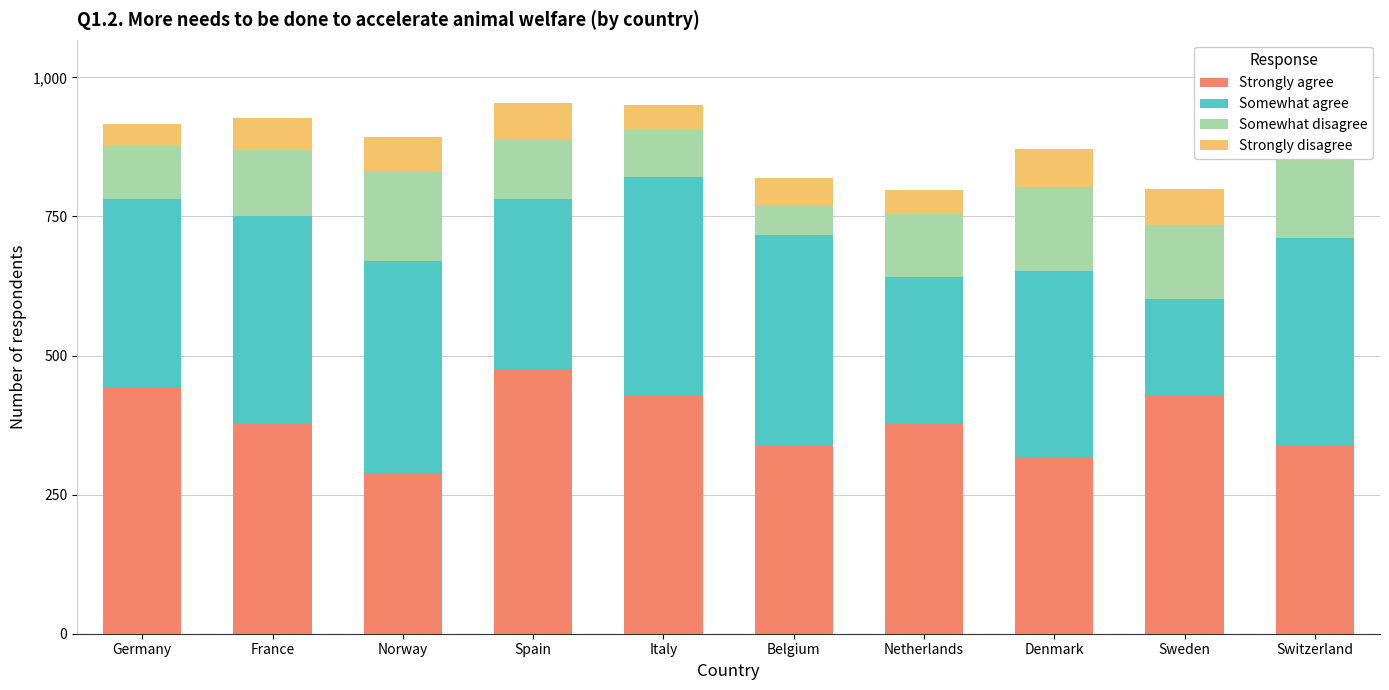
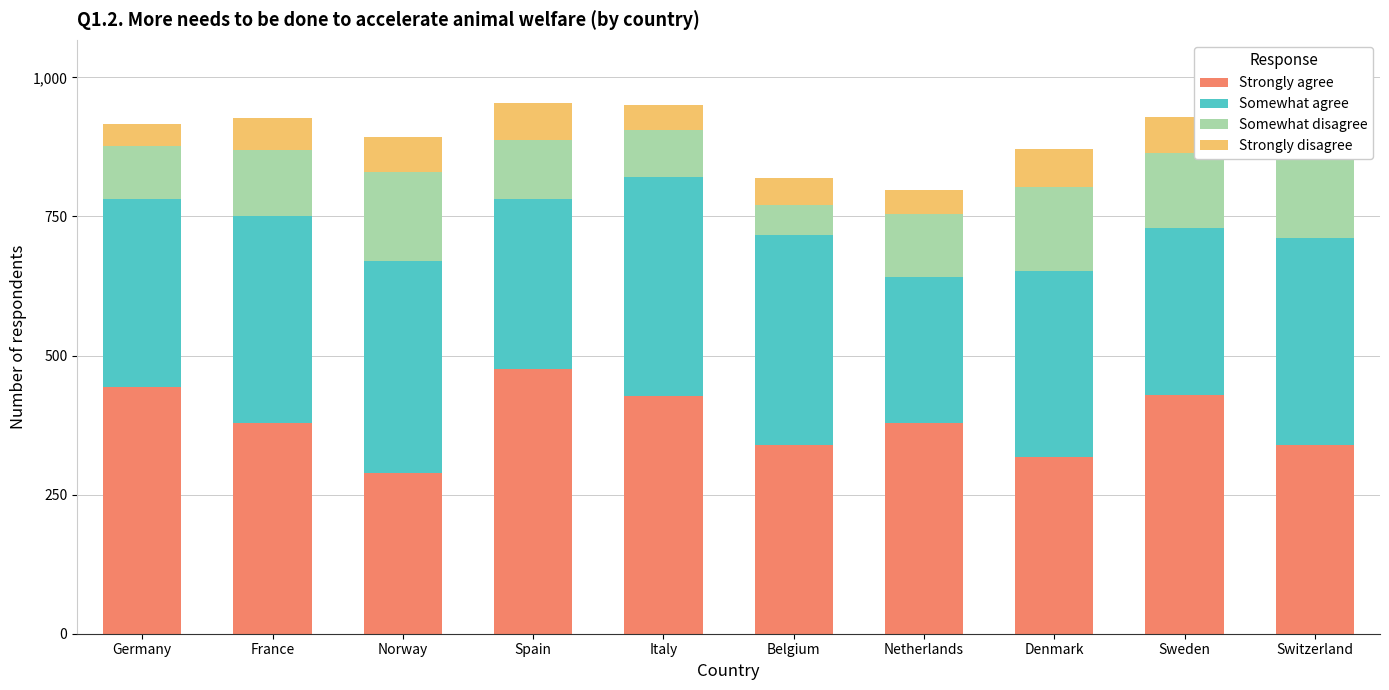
  {
    "Strongly agree": {
      "Germany": 440,
      "France": 380,
      "Norway": 290,
      "Spain": 480,
      "Italy": 430,
      "Belgium": 340,
      "Netherlands": 380,
      "Denmark": 320,
      "Sweden": 430,
      "Switzerland": 340
    },
    "Somewhat agree": {
      "Germany": 340,
      "France": 370,
      "Norway": 380,
      "Spain": 310,
      "Italy": 390,
      "Belgium": 380,
      "Netherlands": 260,
      "Denmark": 340,
-     "Sweden": 170,
+     "Sweden": 300,
      "Switzerland": 370
    },
    "Somewhat disagree": {
      "Germany": 100,
      "France": 120,
      "Norway": 160,
      "Spain": 110,
      "Italy": 90,
      "Belgium": 60,
      "Netherlands": 110,
      "Denmark": 150,
      "Sweden": 130
    },
    "Strongly disagree": {
      "Germany": 40,
      "France": 60,
      "Norway": 60,
      "Spain": 70,
      "Italy": 50,
      "Belgium": 50,
      "Netherlands": 40,
      "Denmark": 70,
      "Sweden": 60
    }
  }
